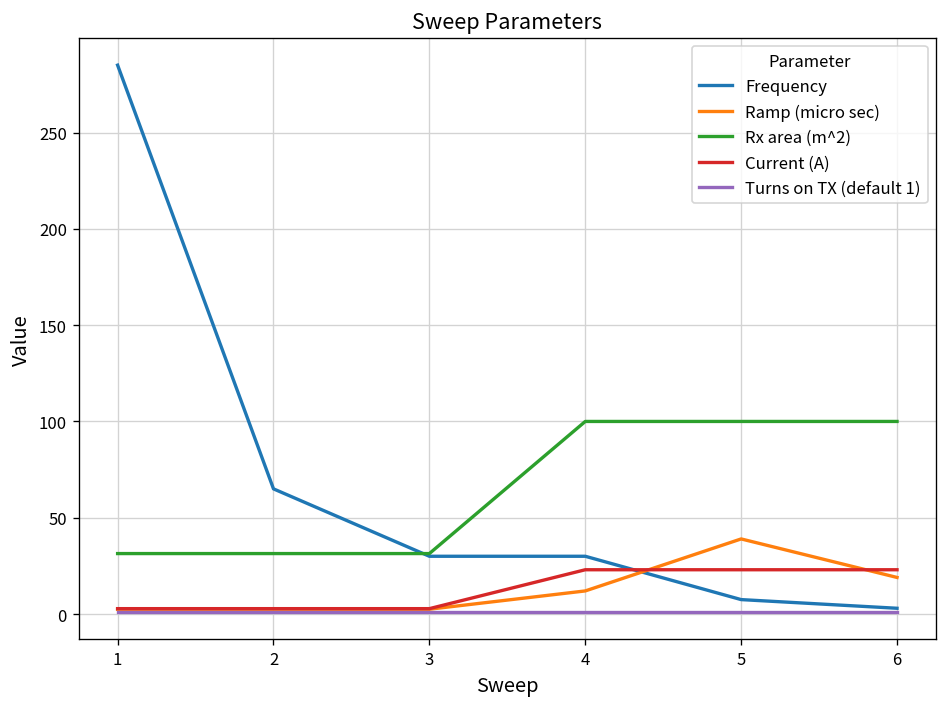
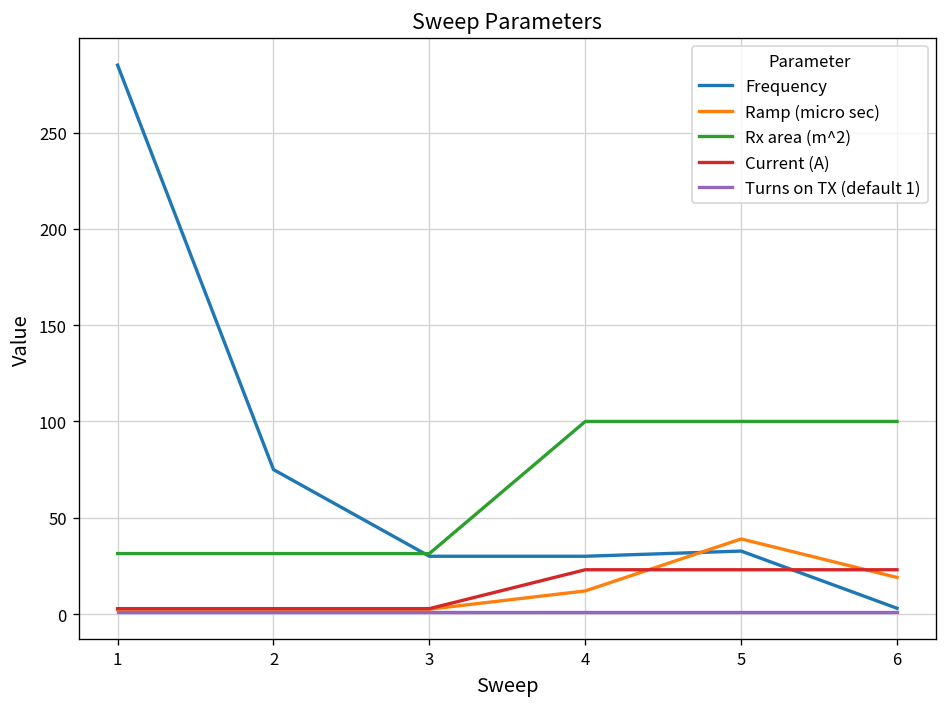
  {
    "Frequency": {
      "1": 285,
-     "2": 65,
+     "2": 75,
      "4": 30,
-     "5": 8,
+     "5": 33,
      "6": 3
    },
    "Ramp (micro sec)": {
      "4": 12,
      "5": 39,
      "6": 19
    },
    "Rx area (m^2)": {
      "1": 31,
      "2": 31,
      "4": 100,
      "5": 100,
      "6": 100
    },
    "Current (A)": {
      "4": 23,
      "5": 23,
      "6": 23
    },
    "Turns on TX (default 1)": {
      "4": 1,
      "5": 1,
      "6": 1
    }
  }
